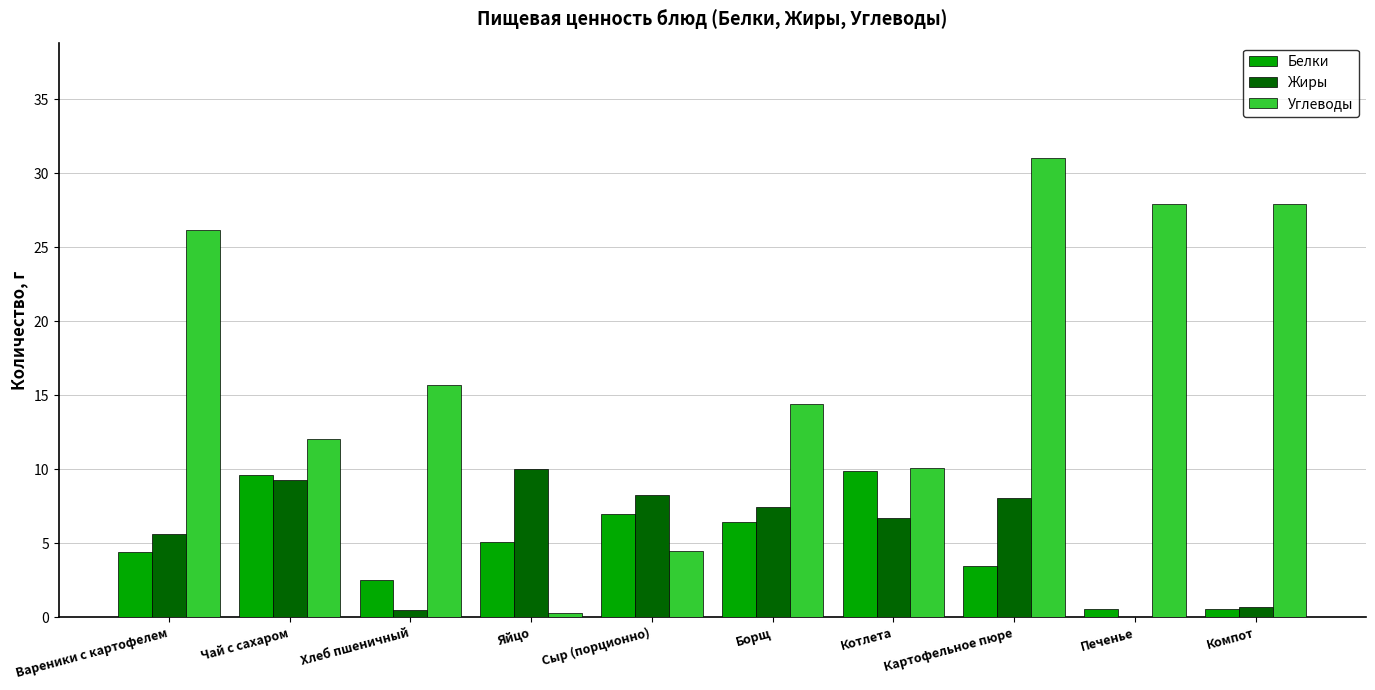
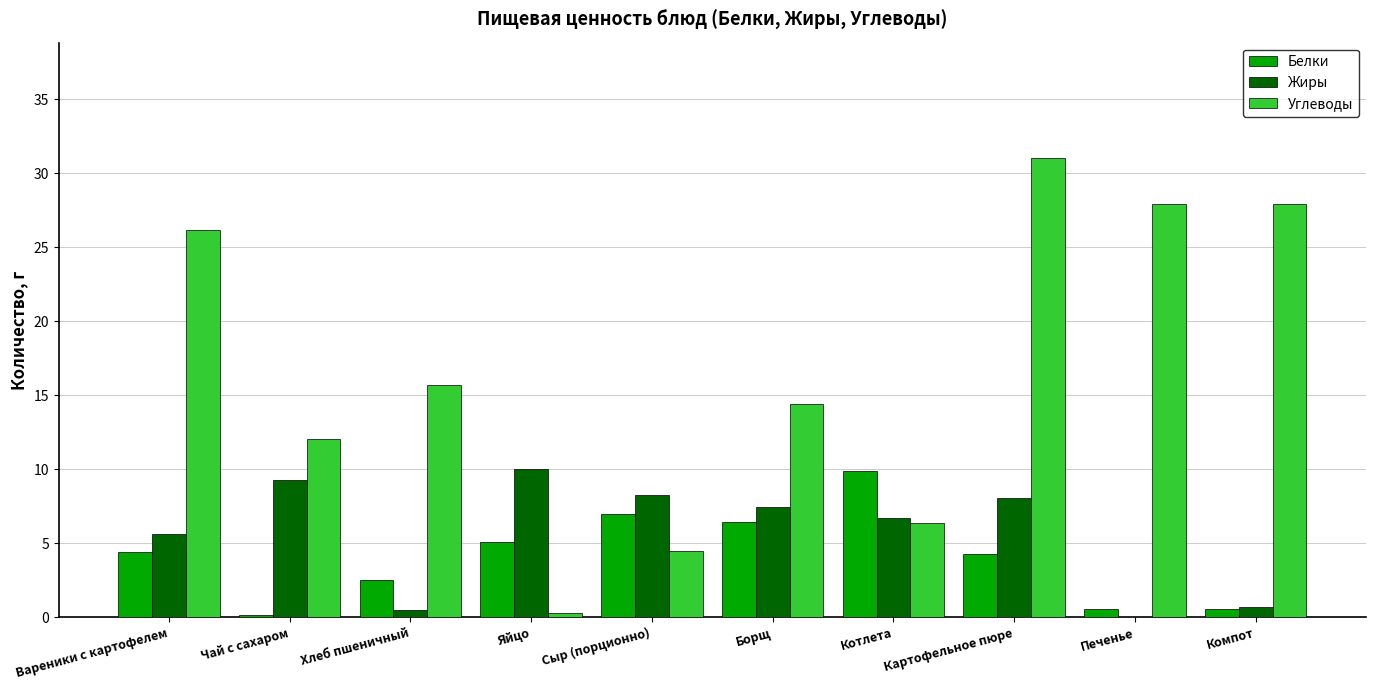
  {
    "Белки": {
      "Вареники с картофелем": 4.4,
-     "Чай с сахаром": 9.6,
+     "Чай с сахаром": 0.1,
      "Хлеб пшеничный": 2.6,
      "Яйцо": 5.1,
      "Сыр (порционно)": 7.0,
      "Борщ": 6.4,
      "Котлета": 9.9,
-     "Картофельное пюре": 3.5,
+     "Картофельное пюре": 4.3,
      "Печенье": 0.6,
      "Компот": 0.6
    },
    "Жиры": {
      "Вареники с картофелем": 5.6,
      "Чай с сахаром": 9.3,
      "Хлеб пшеничный": 0.5,
      "Яйцо": 10.0,
      "Сыр (порционно)": 8.2,
      "Борщ": 7.5,
      "Котлета": 6.7,
      "Картофельное пюре": 8.1,
      "Печенье": 0.0,
      "Компот": 0.7
    },
    "Углеводы": {
      "Вареники с картофелем": 26.2,
      "Чай с сахаром": 12.0,
      "Хлеб пшеничный": 15.7,
      "Яйцо": 0.3,
      "Сыр (порционно)": 4.5,
      "Борщ": 14.4,
-     "Котлета": 10.1,
+     "Котлета": 6.4,
      "Картофельное пюре": 31.1,
      "Печенье": 27.9,
      "Компот": 27.9
    }
  }
